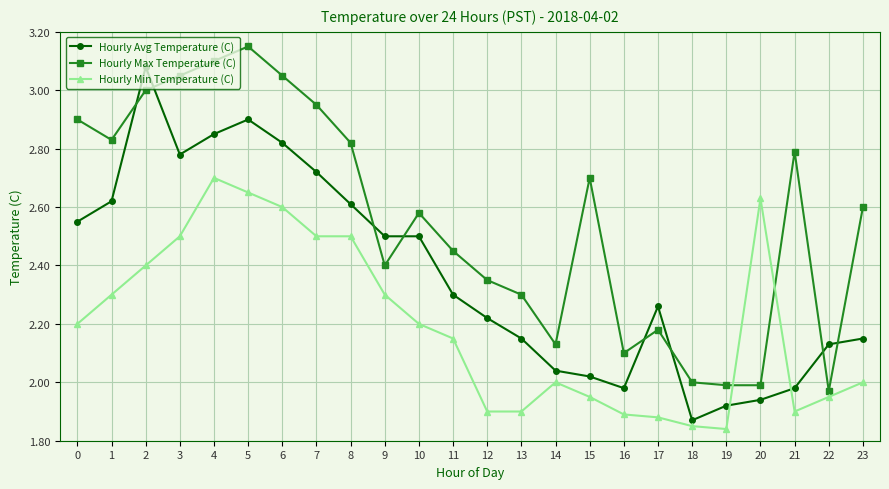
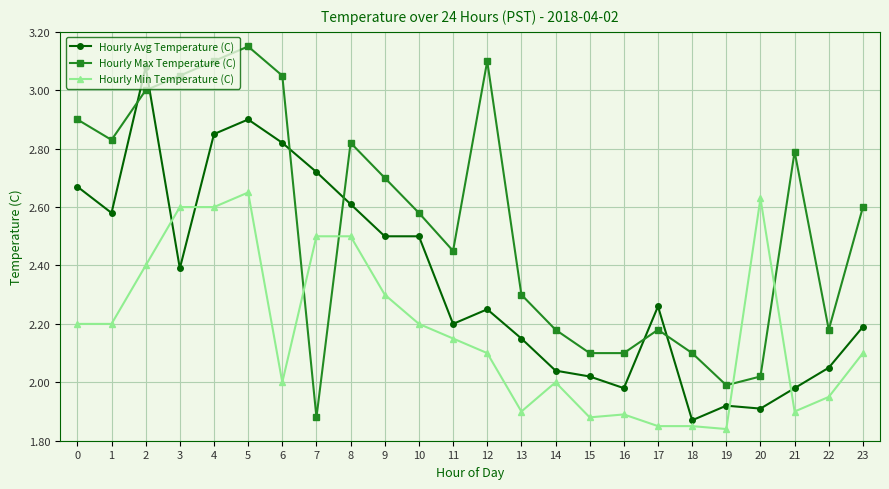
  {
    "Hourly Avg Temperature (C)": {
-     "0": 2.55,
-     "1": 2.62,
-     "3": 2.78,
+     "0": 2.67,
+     "1": 2.58,
+     "3": 2.39,
      "4": 2.85,
      "5": 2.90,
      "6": 2.82,
      "7": 2.72,
      "8": 2.61,
      "9": 2.50,
      "10": 2.50,
-     "11": 2.3,
-     "12": 2.22,
+     "11": 2.2,
+     "12": 2.25,
      "13": 2.15,
      "14": 2.04,
      "15": 2.02,
      "16": 1.98,
      "17": 2.26,
      "18": 1.87,
      "19": 1.92,
-     "20": 1.94,
+     "20": 1.91,
      "21": 1.98,
-     "22": 2.13,
-     "23": 2.15
+     "22": 2.05,
+     "23": 2.19
    },
    "Hourly Max Temperature (C)": {
      "0": 2.90,
      "1": 2.83,
      "2": 3.00,
      "5": 3.15,
      "6": 3.05,
-     "7": 2.95,
+     "7": 1.88,
      "8": 2.82,
-     "9": 2.4,
+     "9": 2.7,
      "10": 2.58,
      "11": 2.45,
-     "12": 2.35,
+     "12": 3.10,
      "13": 2.30,
-     "14": 2.13,
-     "15": 2.7,
+     "14": 2.18,
+     "15": 2.1,
      "16": 2.10,
      "17": 2.18,
-     "18": 2.0,
+     "18": 2.1,
      "19": 1.99,
-     "20": 1.99,
+     "20": 2.02,
      "21": 2.79,
-     "22": 1.97,
+     "22": 2.18,
      "23": 2.60
    },
    "Hourly Min Temperature (C)": {
      "0": 2.20,
-     "1": 2.3,
+     "1": 2.2,
      "2": 2.40,
-     "3": 2.5,
-     "4": 2.7,
+     "3": 2.6,
+     "4": 2.6,
      "5": 2.65,
-     "6": 2.6,
+     "6": 2.0,
      "7": 2.50,
      "8": 2.50,
      "9": 2.30,
      "10": 2.20,
      "11": 2.15,
-     "12": 1.9,
+     "12": 2.1,
      "13": 1.90,
      "14": 2.00,
-     "15": 1.95,
+     "15": 1.88,
      "16": 1.89,
-     "17": 1.88,
+     "17": 1.85,
      "18": 1.85,
      "19": 1.84,
      "20": 2.63,
      "21": 1.90,
      "22": 1.95,
-     "23": 2.0
+     "23": 2.1
    }
  }
